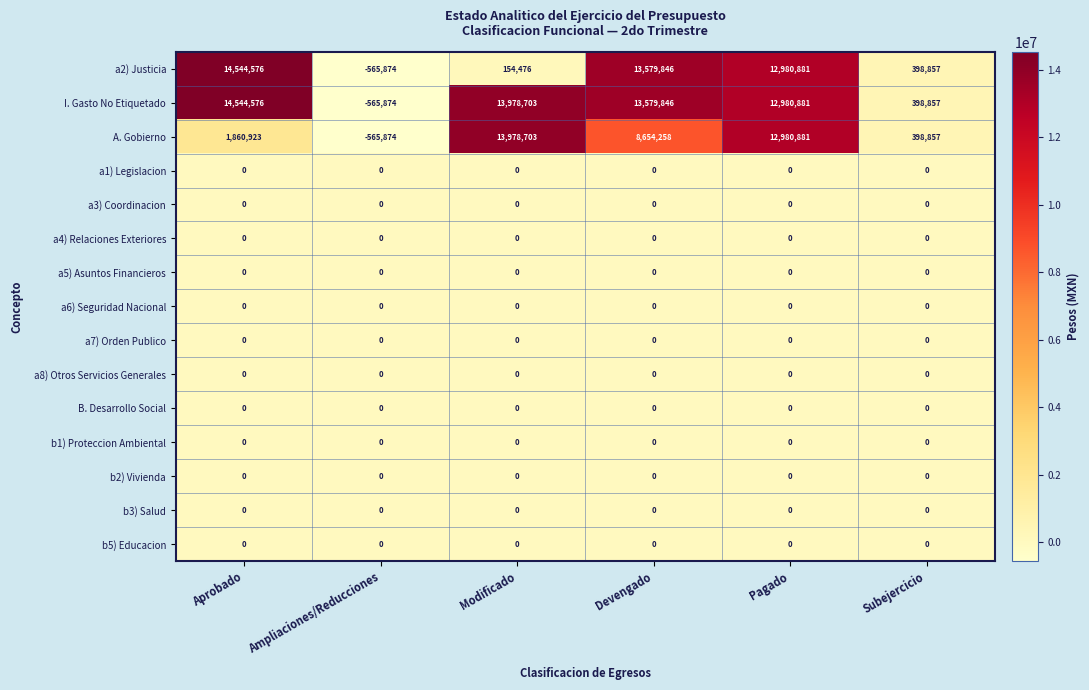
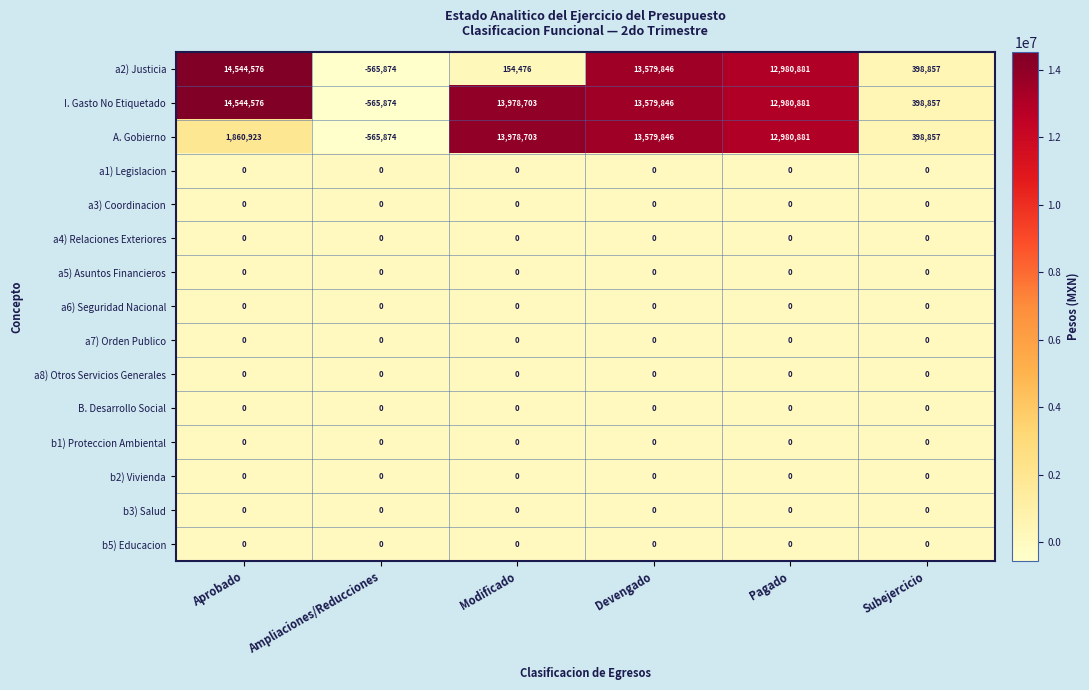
  {
    "a2) Justicia": {
      "Aprobado": "14,544,576",
      "Ampliaciones/Reducciones": "-565,874",
      "Modificado": "154,476",
      "Devengado": "13,579,846",
      "Pagado": "12,980,881",
      "Subejercicio": "398,857"
    },
    "I. Gasto No Etiquetado": {
      "Aprobado": "14,544,576",
      "Ampliaciones/Reducciones": "-565,874",
      "Modificado": "13,978,703",
      "Devengado": "13,579,846",
      "Pagado": "12,980,881",
      "Subejercicio": "398,857"
    },
    "A. Gobierno": {
      "Aprobado": "1,860,923",
      "Ampliaciones/Reducciones": "-565,874",
      "Modificado": "13,978,703",
-     "Devengado": "8,654,258",
+     "Devengado": "13,579,846",
      "Pagado": "12,980,881",
      "Subejercicio": "398,857"
    },
    "a1) Legislacion": {
      "Aprobado": "0",
      "Ampliaciones/Reducciones": "0",
      "Modificado": "0",
      "Devengado": "0",
      "Pagado": "0",
      "Subejercicio": "0"
    },
    "a3) Coordinacion": {
      "Aprobado": "0",
      "Ampliaciones/Reducciones": "0",
      "Modificado": "0",
      "Devengado": "0",
      "Pagado": "0",
      "Subejercicio": "0"
    },
    "a4) Relaciones Exteriores": {
      "Aprobado": "0",
      "Ampliaciones/Reducciones": "0",
      "Modificado": "0",
      "Devengado": "0",
      "Pagado": "0",
      "Subejercicio": "0"
    },
    "a5) Asuntos Financieros": {
      "Aprobado": "0",
      "Ampliaciones/Reducciones": "0",
      "Modificado": "0",
      "Devengado": "0",
      "Pagado": "0",
      "Subejercicio": "0"
    },
    "a6) Seguridad Nacional": {
      "Aprobado": "0",
      "Ampliaciones/Reducciones": "0",
      "Modificado": "0",
      "Devengado": "0",
      "Pagado": "0",
      "Subejercicio": "0"
    },
    "a7) Orden Publico": {
      "Aprobado": "0",
      "Ampliaciones/Reducciones": "0",
      "Modificado": "0",
      "Devengado": "0",
      "Pagado": "0",
      "Subejercicio": "0"
    },
    "a8) Otros Servicios Generales": {
      "Aprobado": "0",
      "Ampliaciones/Reducciones": "0",
      "Modificado": "0",
      "Devengado": "0",
      "Pagado": "0",
      "Subejercicio": "0"
    },
    "B. Desarrollo Social": {
      "Aprobado": "0",
      "Ampliaciones/Reducciones": "0",
      "Modificado": "0",
      "Devengado": "0",
      "Pagado": "0",
      "Subejercicio": "0"
    },
    "b1) Proteccion Ambiental": {
      "Aprobado": "0",
      "Ampliaciones/Reducciones": "0",
      "Modificado": "0",
      "Devengado": "0",
      "Pagado": "0",
      "Subejercicio": "0"
    },
    "b2) Vivienda": {
      "Aprobado": "0",
      "Ampliaciones/Reducciones": "0",
      "Modificado": "0",
      "Devengado": "0",
      "Pagado": "0",
      "Subejercicio": "0"
    },
    "b3) Salud": {
      "Aprobado": "0",
      "Ampliaciones/Reducciones": "0",
      "Modificado": "0",
      "Devengado": "0",
      "Pagado": "0",
      "Subejercicio": "0"
    },
    "b5) Educacion": {
      "Aprobado": "0",
      "Ampliaciones/Reducciones": "0",
      "Modificado": "0",
      "Devengado": "0",
      "Pagado": "0",
      "Subejercicio": "0"
    }
  }
